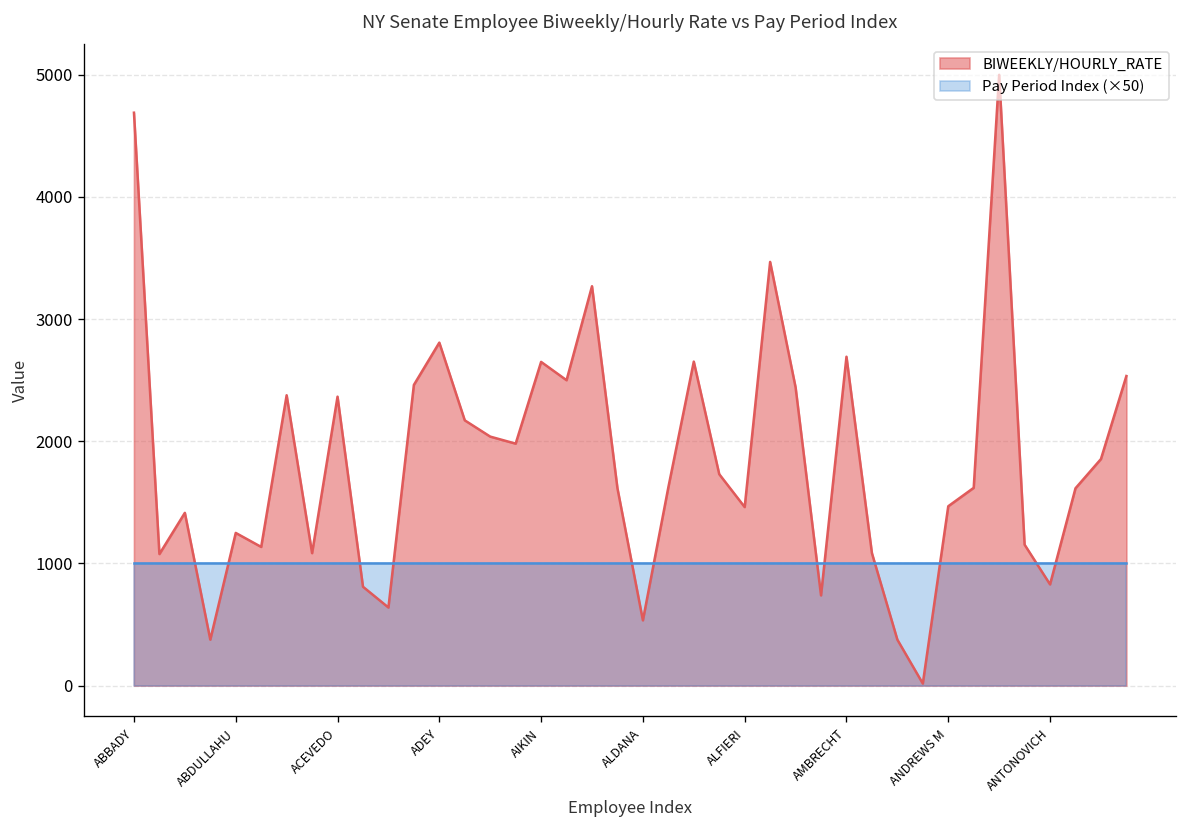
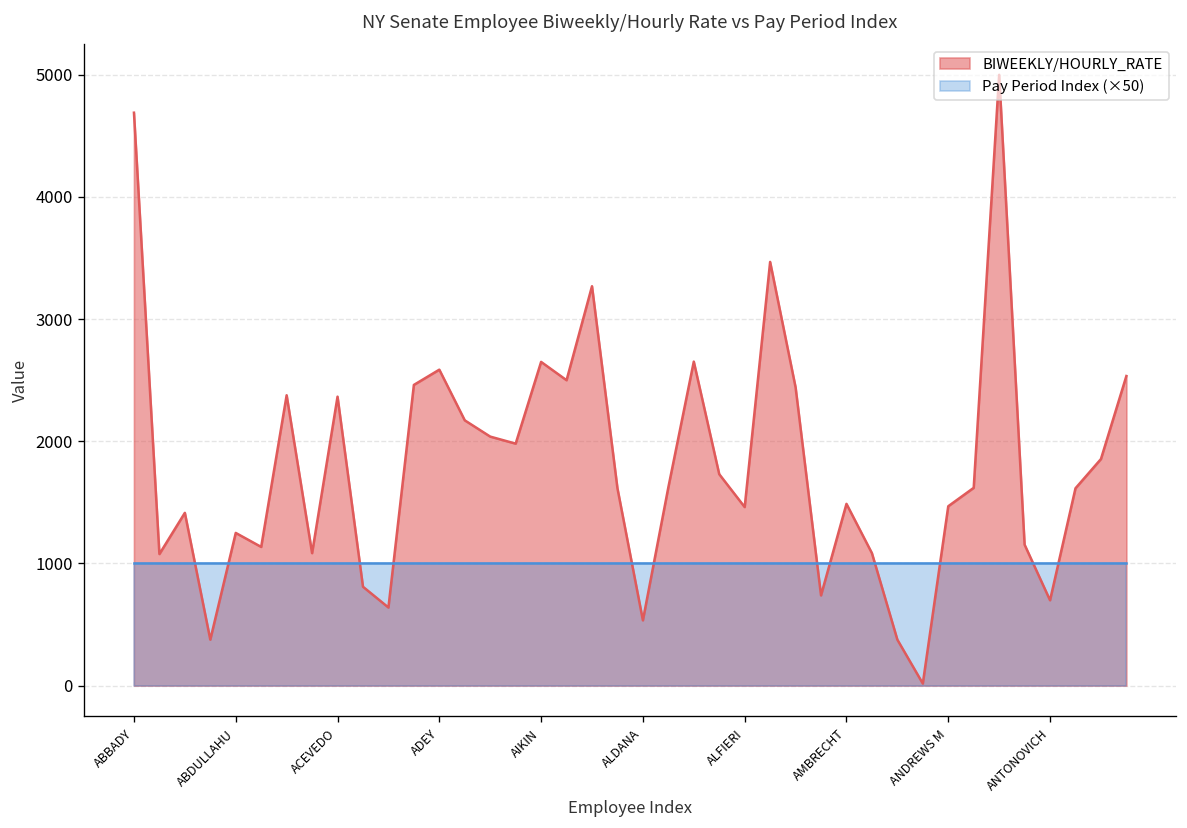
  {
    "BIWEEKLY/HOURLY_RATE": {
      "ABBADY": 4690,
      "ABDULLAHU": 1250,
      "ACEVEDO": 2370,
-     "ADEY": 2810,
+     "ADEY": 2590,
      "AIKIN": 2650,
      "ALDANA": 530,
      "ALFIERI": 1460,
-     "AMBRECHT": 2690,
+     "AMBRECHT": 1490,
      "ANDREWS M": 1470,
-     "ANTONOVICH": 830
+     "ANTONOVICH": 700
    },
    "Pay Period Index (×50)": {
      "ABBADY": 1000,
      "ABDULLAHU": 1000,
      "ACEVEDO": 1000,
      "ADEY": 1000,
      "AIKIN": 1000,
      "ALDANA": 1000,
      "ALFIERI": 1000,
      "AMBRECHT": 1000,
      "ANDREWS M": 1000,
      "ANTONOVICH": 1000
    }
  }
